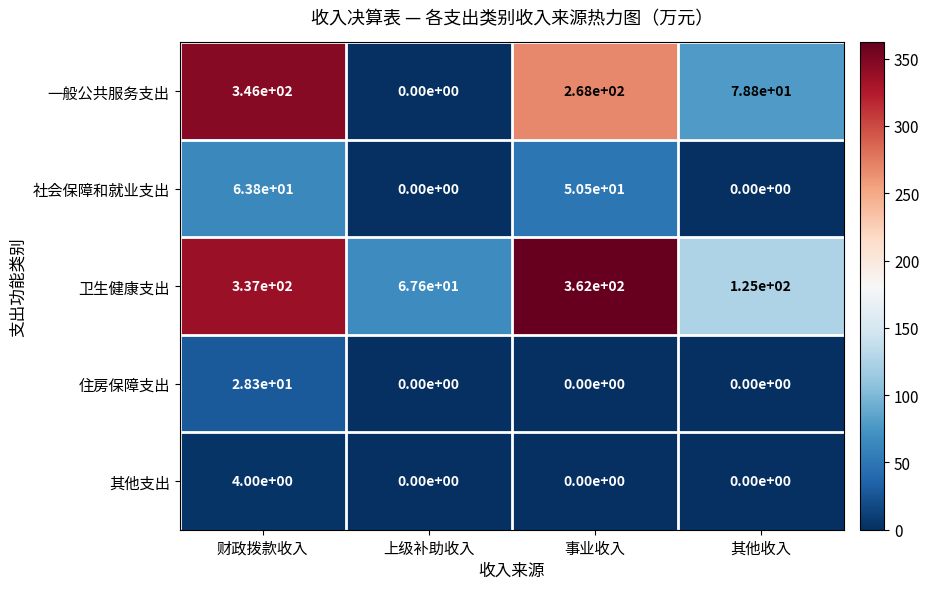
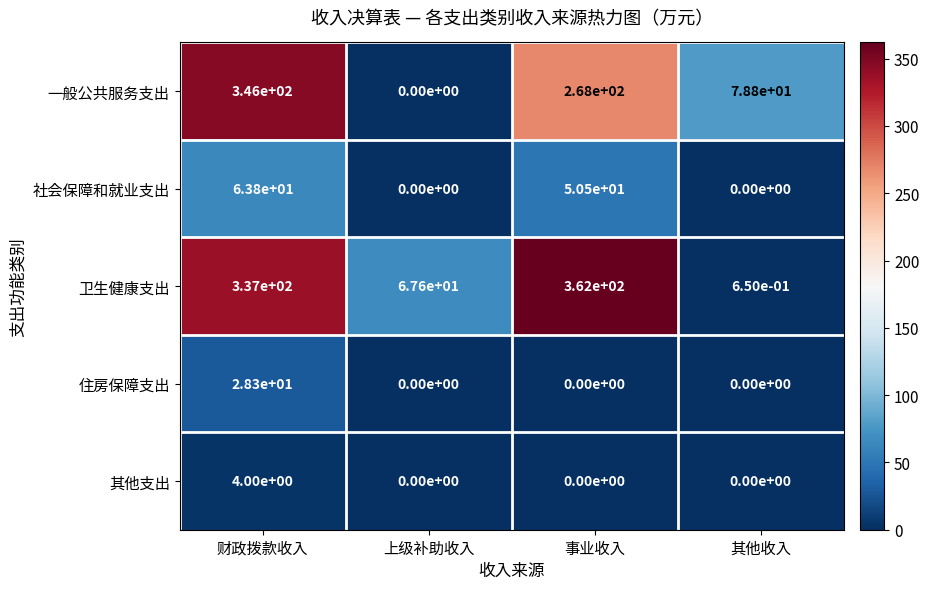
  {
    "一般公共服务支出": {
      "财政拨款收入": "3.46e+02",
      "上级补助收入": "0.00e+00",
      "事业收入": "2.68e+02",
      "其他收入": "7.88e+01"
    },
    "社会保障和就业支出": {
      "财政拨款收入": "6.38e+01",
      "上级补助收入": "0.00e+00",
      "事业收入": "5.05e+01",
      "其他收入": "0.00e+00"
    },
    "卫生健康支出": {
      "财政拨款收入": "3.37e+02",
      "上级补助收入": "6.76e+01",
      "事业收入": "3.62e+02",
-     "其他收入": "1.25e+02"
+     "其他收入": "6.50e-01"
    },
    "住房保障支出": {
      "财政拨款收入": "2.83e+01",
      "上级补助收入": "0.00e+00",
      "事业收入": "0.00e+00",
      "其他收入": "0.00e+00"
    },
    "其他支出": {
      "财政拨款收入": "4.00e+00",
      "上级补助收入": "0.00e+00",
      "事业收入": "0.00e+00",
      "其他收入": "0.00e+00"
    }
  }
